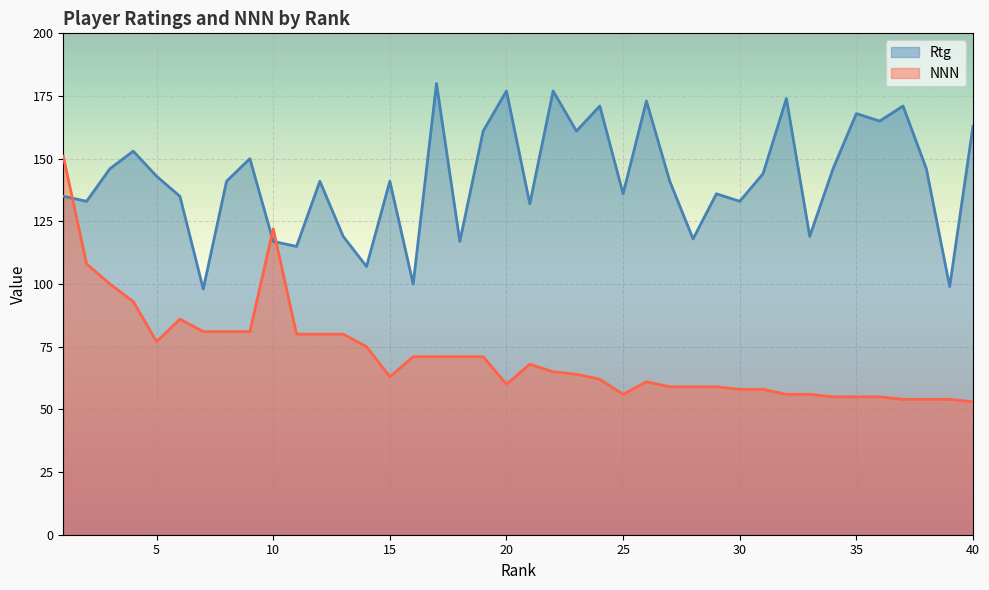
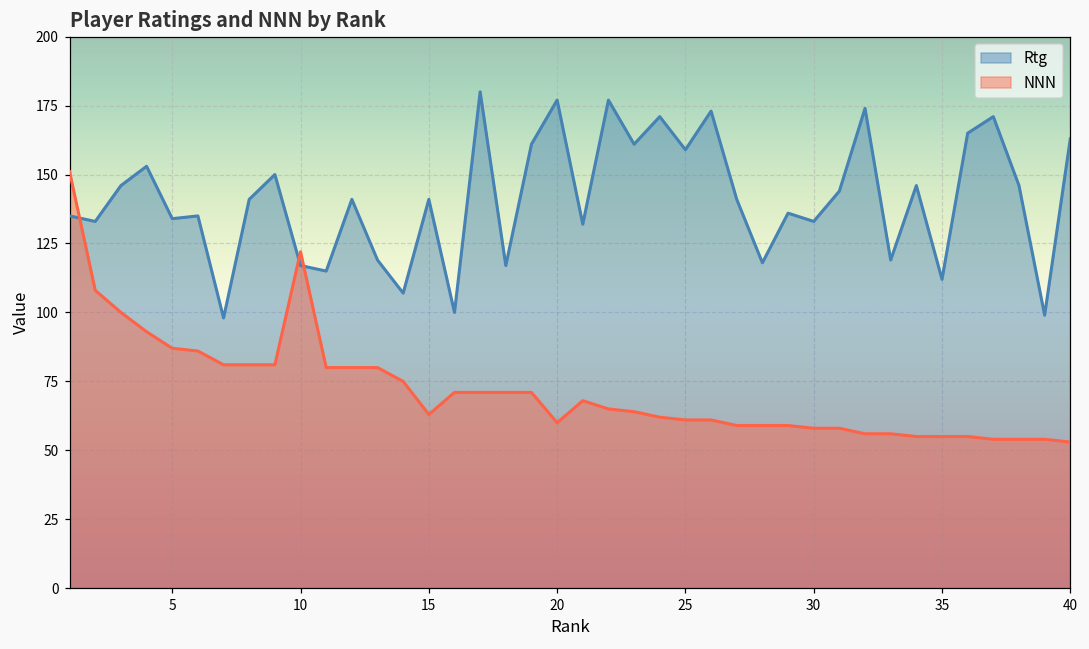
  {
    "Rtg": {
-     "5": 143,
+     "5": 134,
      "10": 117,
      "15": 141,
      "20": 177,
-     "25": 136,
+     "25": 159,
      "30": 133,
-     "35": 168,
+     "35": 112,
      "40": 163
    },
    "NNN": {
-     "5": 77,
+     "5": 87,
      "10": 122,
      "15": 63,
      "20": 60,
-     "25": 56,
+     "25": 61,
      "30": 58,
      "35": 55,
      "40": 53
    }
  }
